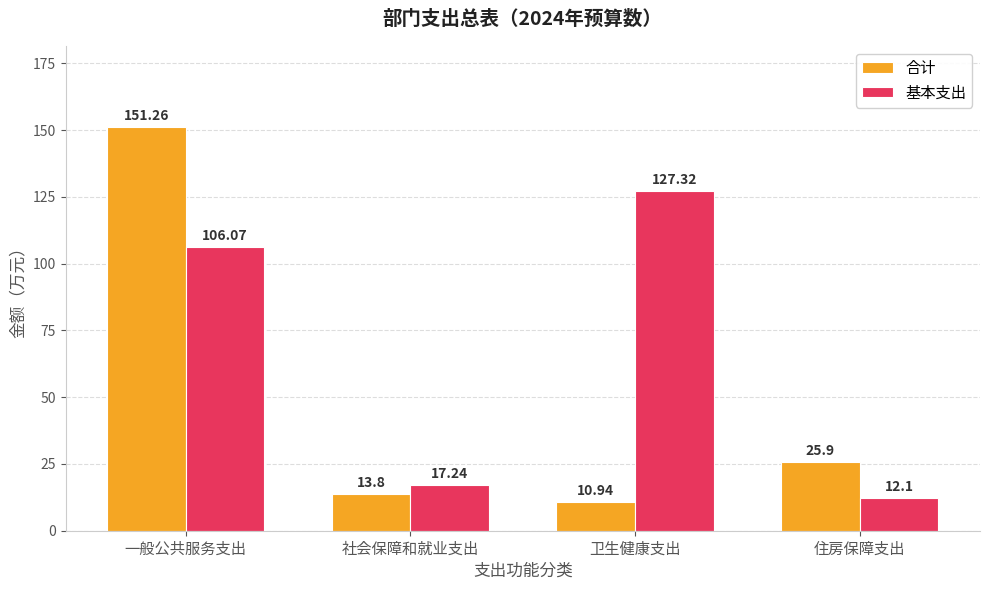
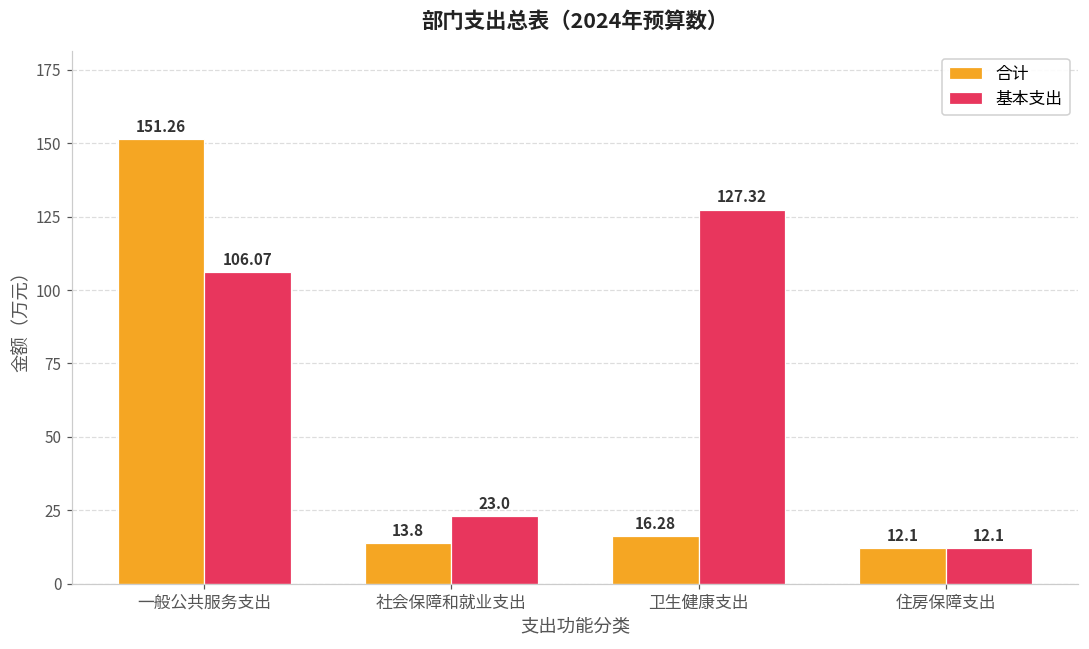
  {
    "合计": {
      "一般公共服务支出": 151.26,
      "社会保障和就业支出": 13.8,
-     "卫生健康支出": 10.94,
-     "住房保障支出": 25.9
+     "卫生健康支出": 16.28,
+     "住房保障支出": 12.1
    },
    "基本支出": {
      "一般公共服务支出": 106.07,
-     "社会保障和就业支出": 17.24,
+     "社会保障和就业支出": 23.0,
      "卫生健康支出": 127.32,
      "住房保障支出": 12.1
    }
  }
